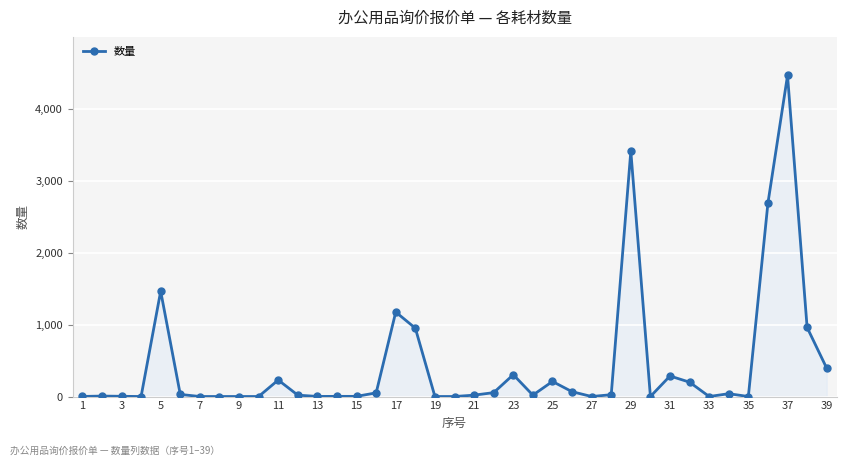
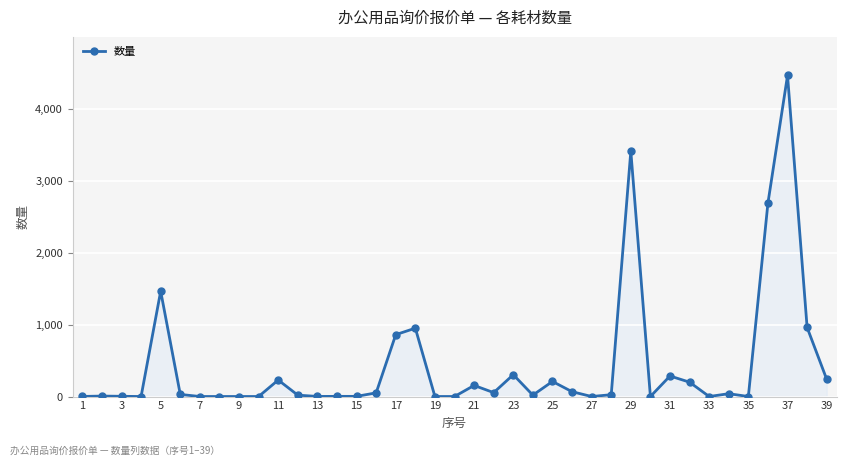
  {
    "1": "0",
    "3": "0",
    "5": "1,500",
    "7": "0",
    "9": "0",
    "11": "200",
    "13": "0",
    "15": "0",
-   "17": "1,200",
+   "17": "900",
    "19": "0",
-   "21": "0",
+   "21": "200",
    "23": "300",
    "25": "200",
    "27": "0",
    "29": "3,400",
    "31": "300",
    "33": "0",
    "35": "0",
    "37": "4,500",
-   "39": "400"
+   "39": "200"
  }
